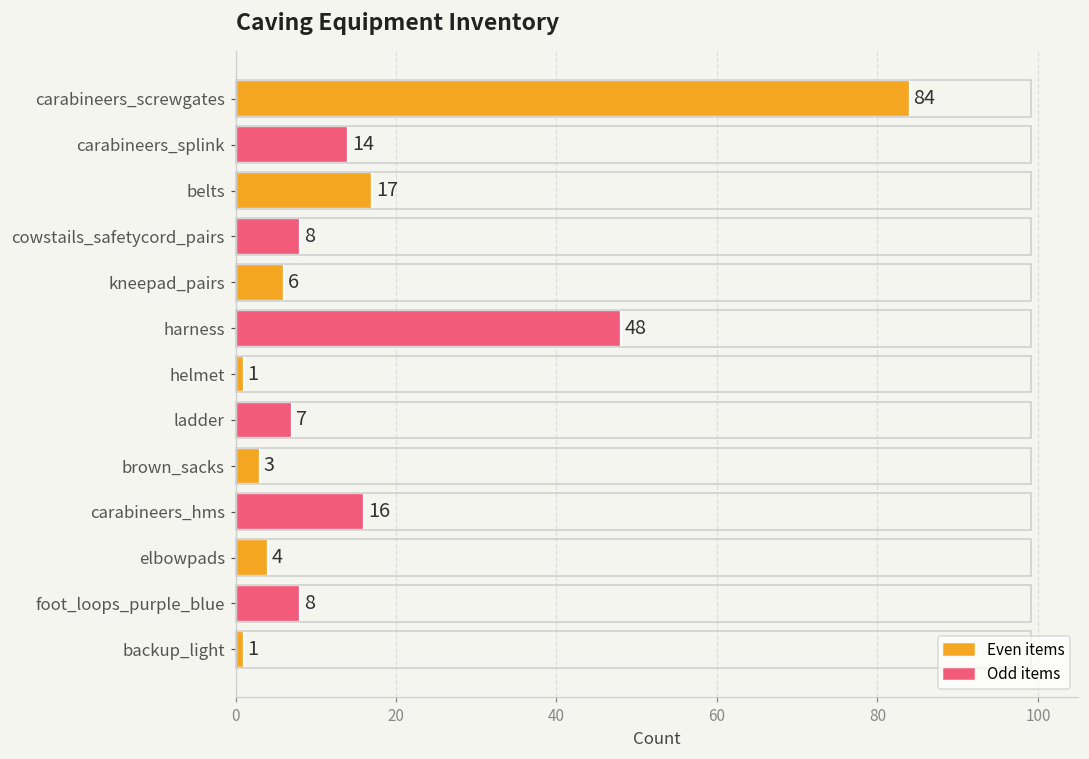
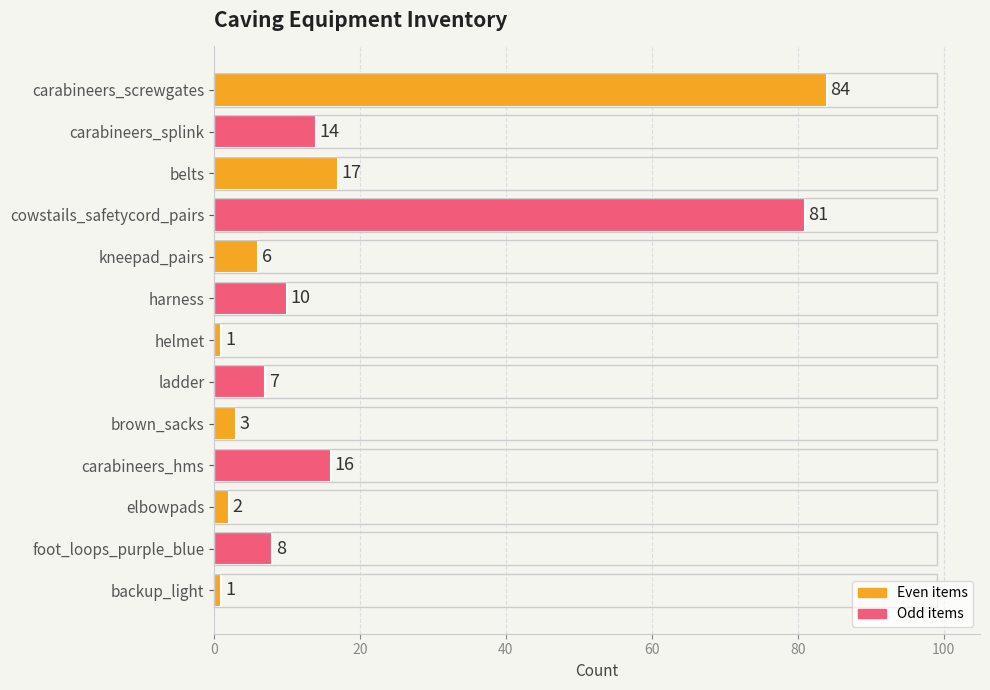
  {
    "carabineers_screwgates": 84,
    "carabineers_splink": 14,
    "belts": 17,
-   "cowstails_safetycord_pairs": 8,
+   "cowstails_safetycord_pairs": 81,
    "kneepad_pairs": 6,
-   "harness": 48,
+   "harness": 10,
    "helmet": 1,
    "ladder": 7,
    "brown_sacks": 3,
    "carabineers_hms": 16,
-   "elbowpads": 4,
+   "elbowpads": 2,
    "foot_loops_purple_blue": 8,
    "backup_light": 1
  }
